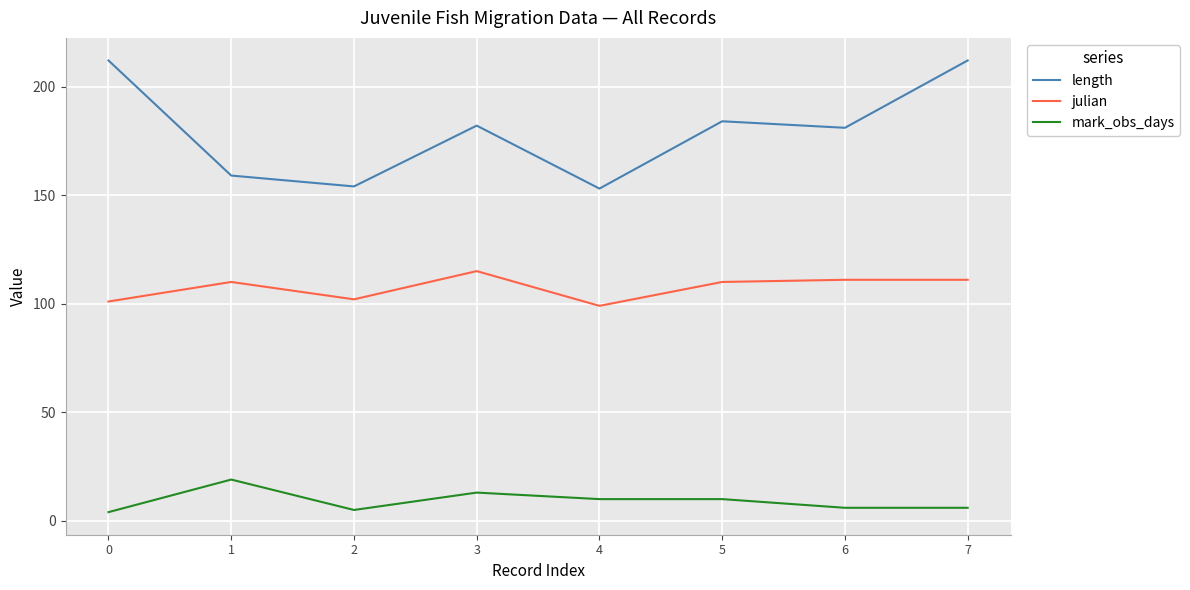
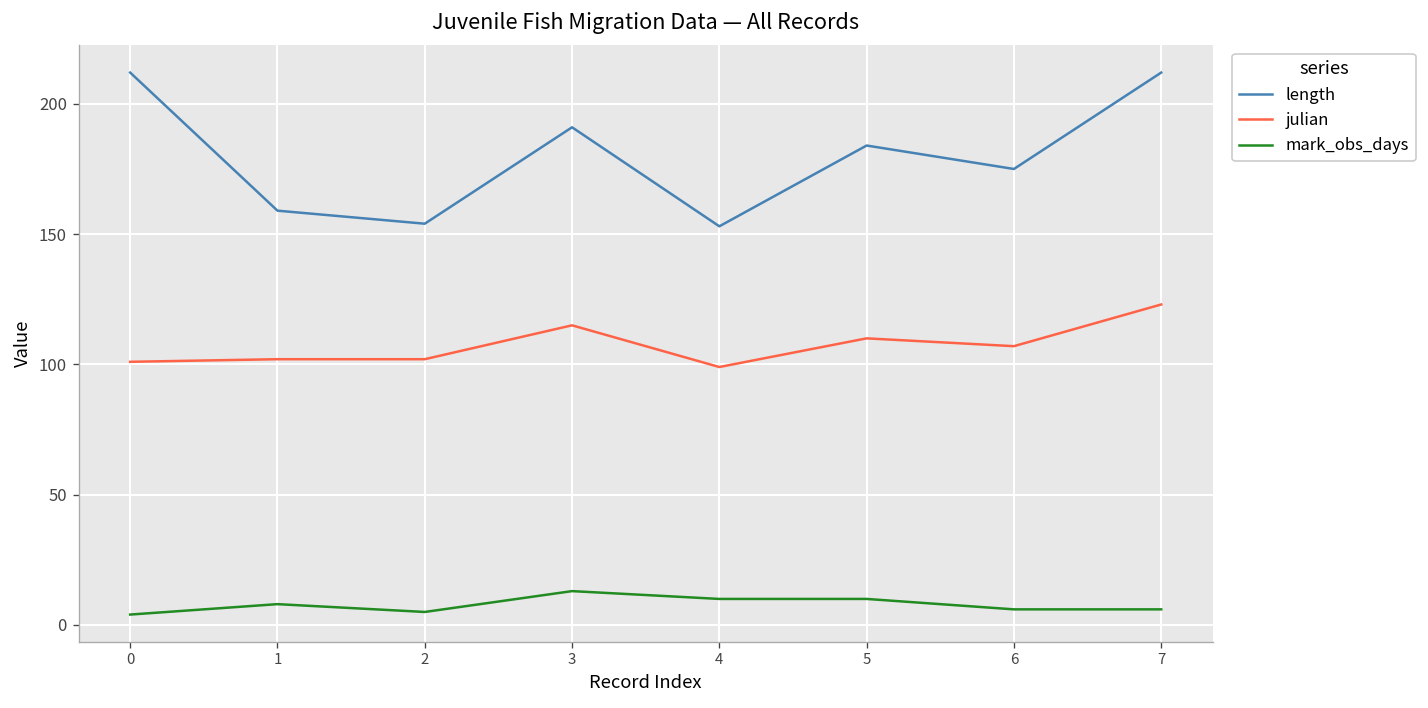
  {
    "length": {
      "0": 212,
      "1": 159,
      "2": 154,
-     "3": 182,
+     "3": 191,
      "4": 153,
      "5": 184,
-     "6": 181,
+     "6": 175,
      "7": 212
    },
    "julian": {
      "0": 101,
-     "1": 110,
+     "1": 102,
      "2": 102,
      "3": 115,
      "4": 99,
      "5": 110,
-     "6": 111,
-     "7": 111
+     "6": 107,
+     "7": 123
    },
    "mark_obs_days": {
      "0": 4,
-     "1": 19,
+     "1": 8,
      "2": 5,
      "3": 13,
      "4": 10,
      "5": 10,
      "6": 6,
      "7": 6
    }
  }
